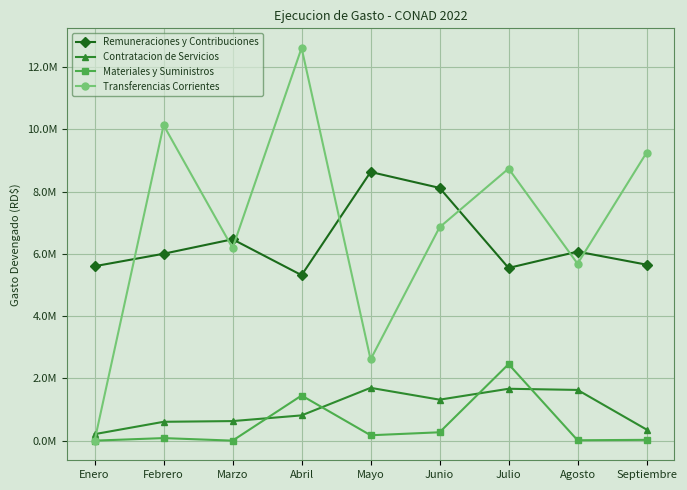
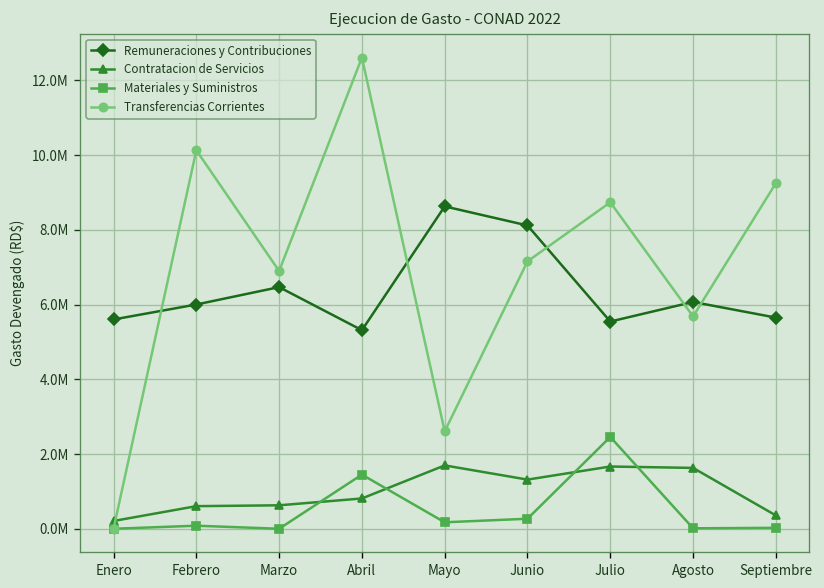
  {
    "Transferencias Corrientes": {
      "Febrero": 10100000,
-     "Marzo": 6200000,
+     "Marzo": 6900000,
      "Abril": 12600000,
      "Mayo": 2600000,
-     "Junio": 6900000,
+     "Junio": 7200000,
      "Julio": 8700000,
      "Agosto": 5700000,
      "Septiembre": 9300000
    }
  }
